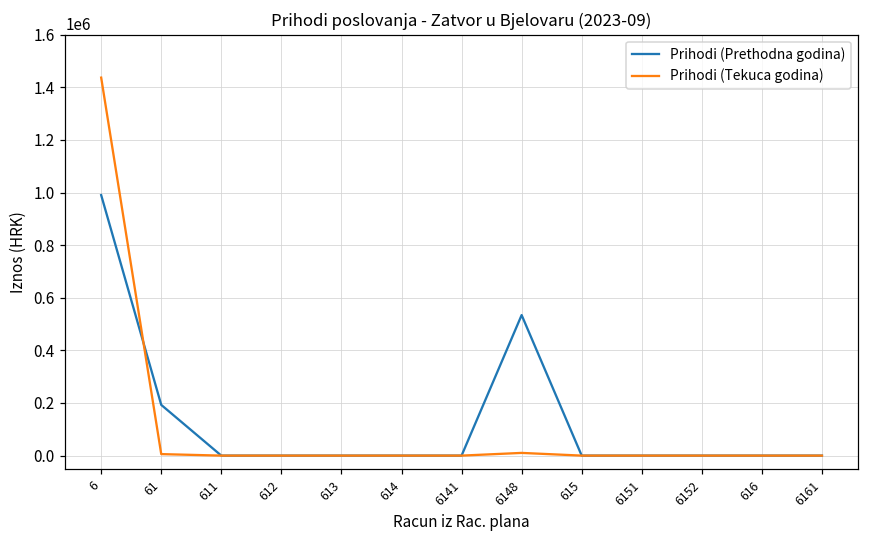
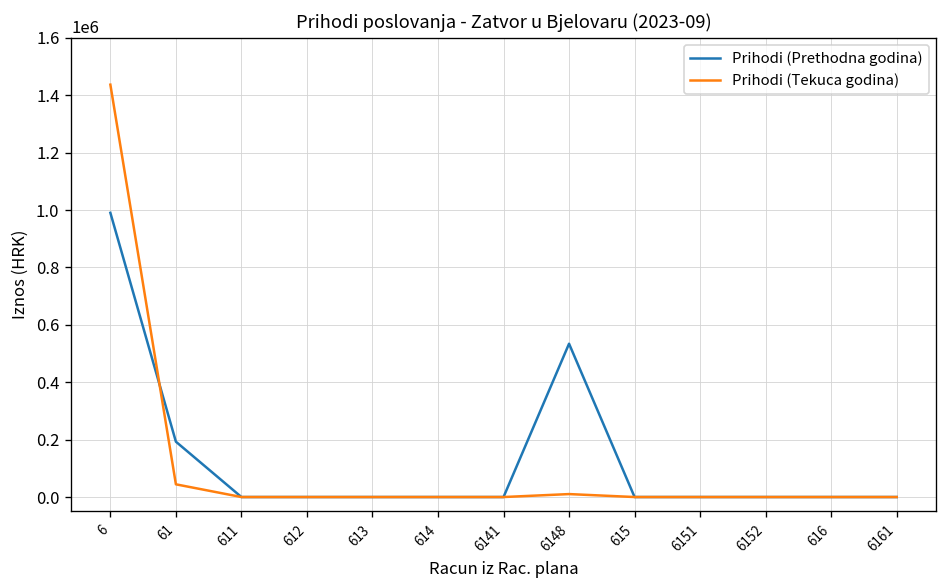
  {
    "Prihodi (Prethodna godina)": {
      "6": 990000,
      "61": 190000,
      "6148": 530000
    },
    "Prihodi (Tekuca godina)": {
      "6": 1440000,
-     "61": 10000,
+     "61": 40000,
      "6148": 10000
    }
  }
